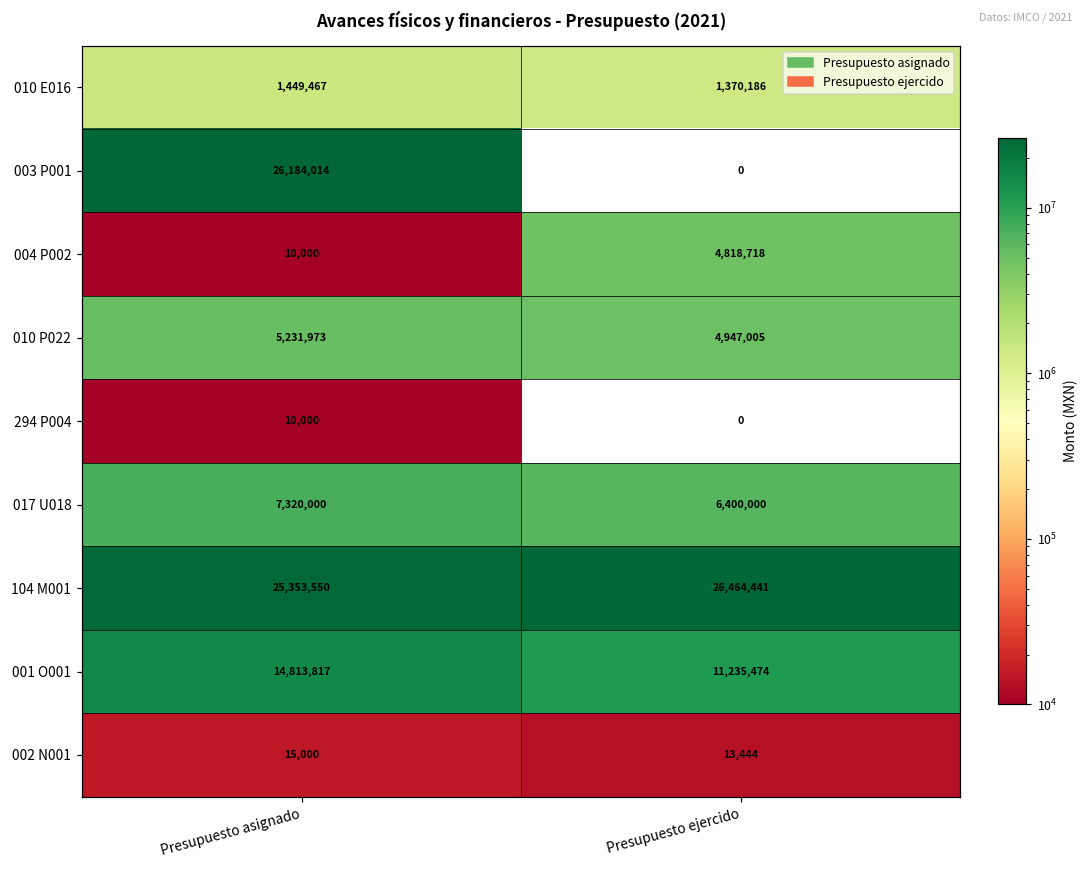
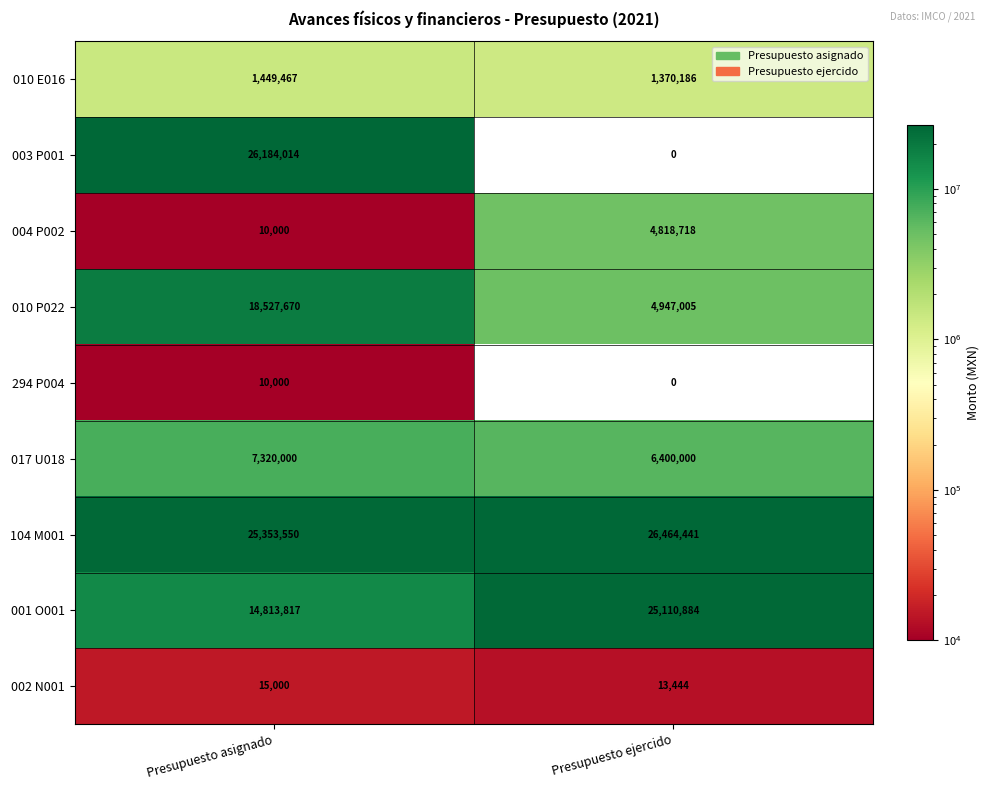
  {
    "010 E016": {
      "Presupuesto asignado": "1,449,467",
      "Presupuesto ejercido": "1,370,186"
    },
    "003 P001": {
      "Presupuesto asignado": "26,184,014",
      "Presupuesto ejercido": "0"
    },
    "004 P002": {
      "Presupuesto asignado": "10,000",
      "Presupuesto ejercido": "4,818,718"
    },
    "010 P022": {
-     "Presupuesto asignado": "5,231,973",
+     "Presupuesto asignado": "18,527,670",
      "Presupuesto ejercido": "4,947,005"
    },
    "294 P004": {
      "Presupuesto asignado": "10,000",
      "Presupuesto ejercido": "0"
    },
    "017 U018": {
      "Presupuesto asignado": "7,320,000",
      "Presupuesto ejercido": "6,400,000"
    },
    "104 M001": {
      "Presupuesto asignado": "25,353,550",
      "Presupuesto ejercido": "26,464,441"
    },
    "001 O001": {
      "Presupuesto asignado": "14,813,817",
-     "Presupuesto ejercido": "11,235,474"
+     "Presupuesto ejercido": "25,110,884"
    },
    "002 N001": {
      "Presupuesto asignado": "15,000",
      "Presupuesto ejercido": "13,444"
    }
  }
